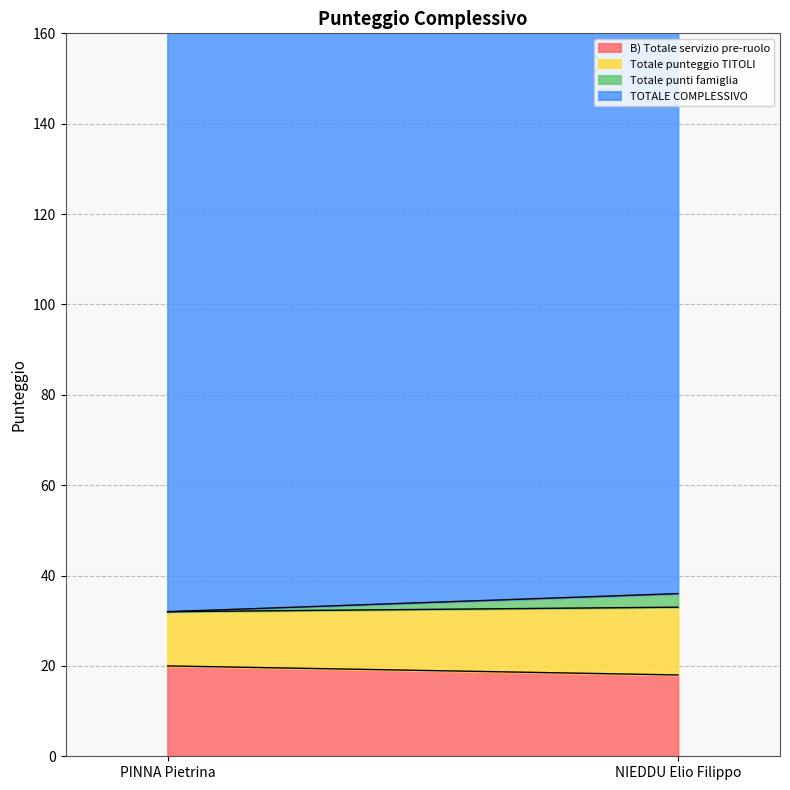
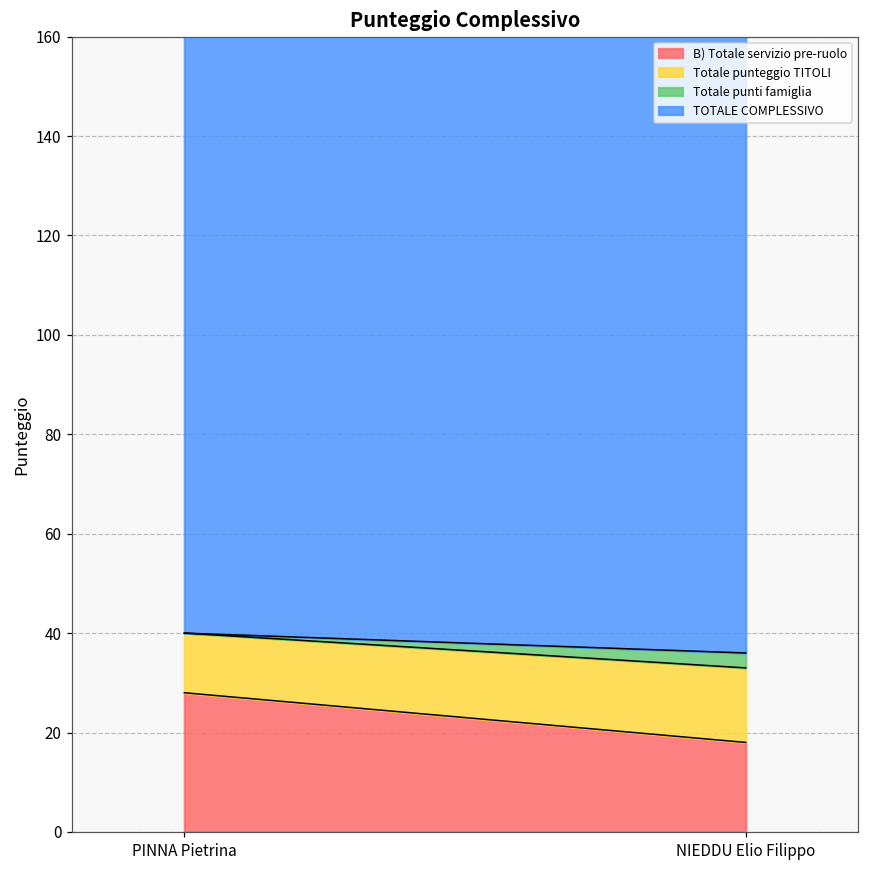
  {
    "B) Totale servizio pre-ruolo": {
-     "PINNA Pietrina": 20,
+     "PINNA Pietrina": 28,
      "NIEDDU Elio Filippo": 18
    },
    "Totale punteggio TITOLI": {
      "NIEDDU Elio Filippo": 15
    },
    "Totale punti famiglia": {
      "NIEDDU Elio Filippo": 3
    }
  }
